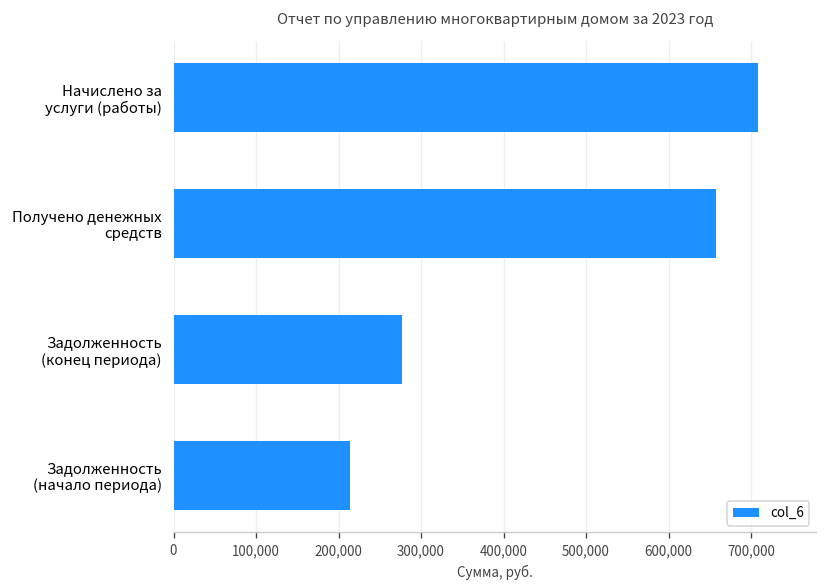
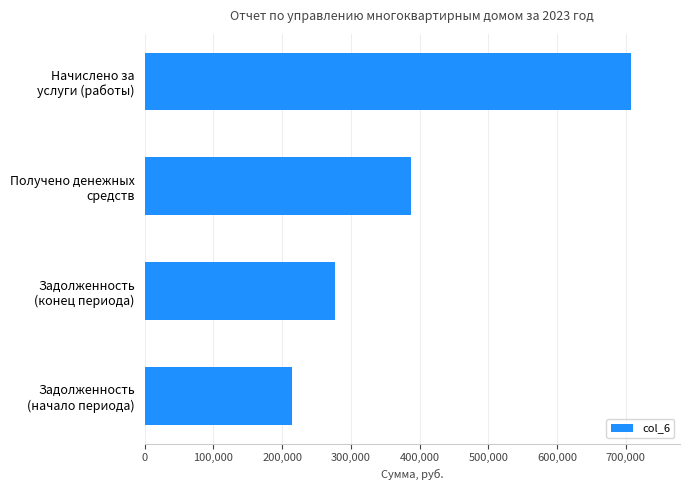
  {
    "Начислено за услуги (работы)": "710,000",
-   "Получено денежных средств": "660,000",
+   "Получено денежных средств": "390,000",
    "Задолженность (конец периода)": "280,000",
    "Задолженность (начало периода)": "210,000"
  }
